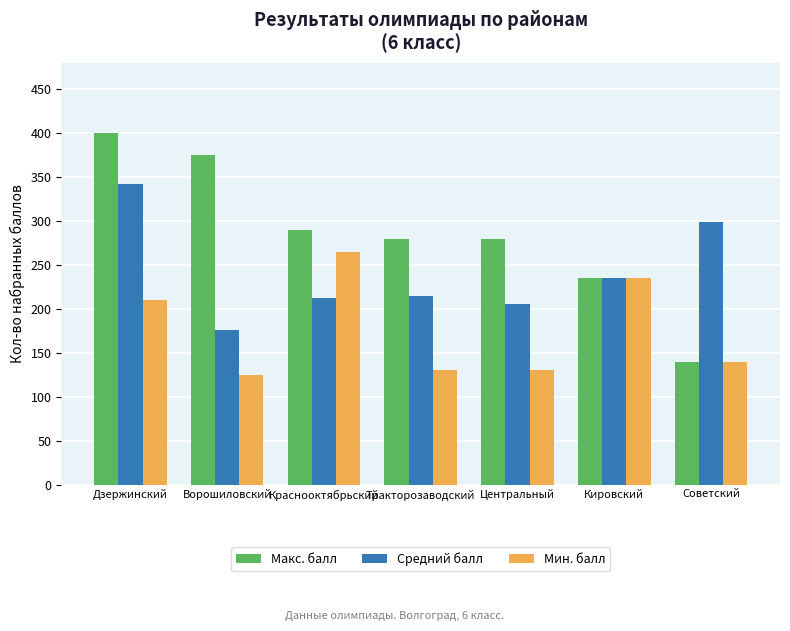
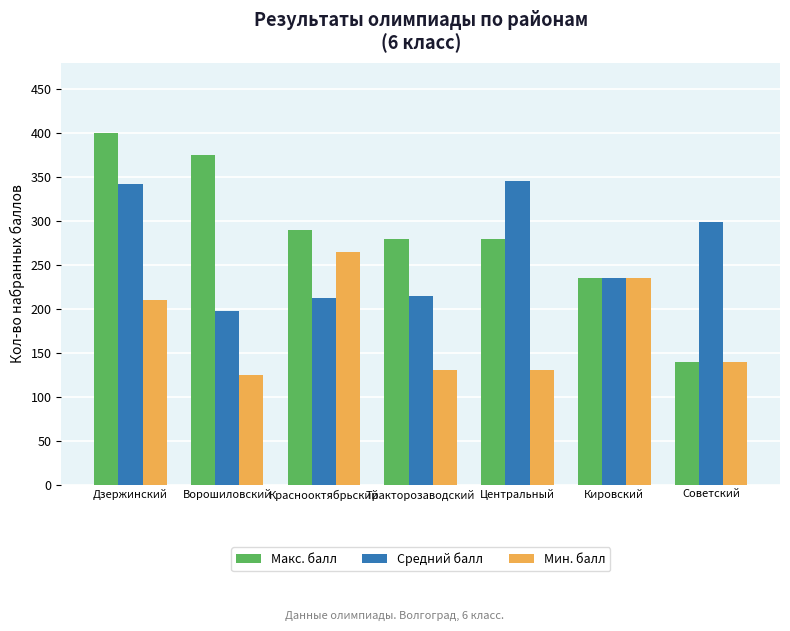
  {
    "Макс. балл": {
      "Дзержинский": 400,
      "Ворошиловский": 380,
      "Краснооктябрьский": 290,
      "Тракторозаводский": 280,
      "Центральный": 280,
      "Кировский": 240,
      "Советский": 140
    },
    "Средний балл": {
      "Дзержинский": 340,
-     "Ворошиловский": 180,
+     "Ворошиловский": 200,
      "Краснооктябрьский": 210,
      "Тракторозаводский": 220,
-     "Центральный": 210,
+     "Центральный": 350,
      "Кировский": 240,
      "Советский": 300
    },
    "Мин. балл": {
      "Дзержинский": 210,
      "Ворошиловский": 130,
      "Краснооктябрьский": 270,
      "Тракторозаводский": 130,
      "Центральный": 130,
      "Кировский": 240,
      "Советский": 140
    }
  }
